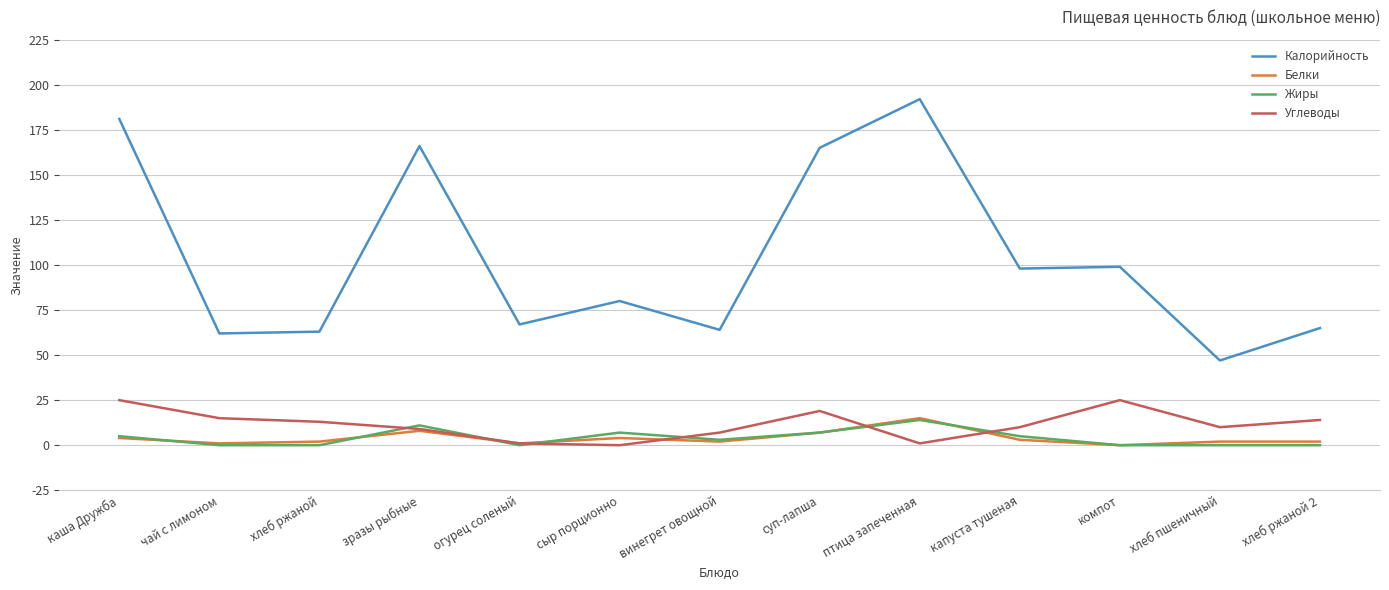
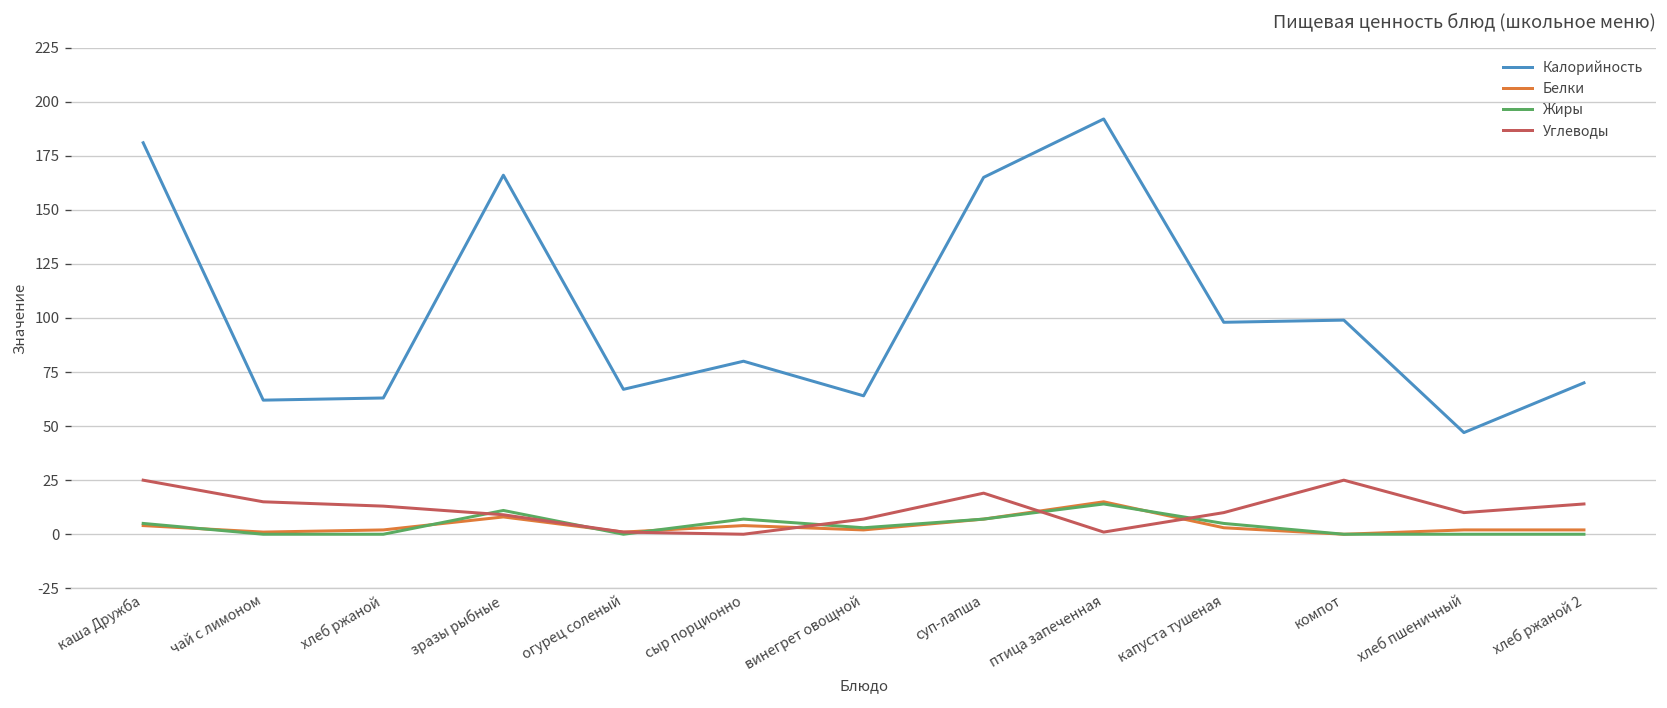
  {
    "Калорийность": {
      "каша Дружба": 181,
      "чай с лимоном": 62,
      "хлеб ржаной": 63,
      "зразы рыбные": 166,
      "огурец соленый": 67,
      "сыр порционно": 80,
      "винегрет овощной": 64,
      "суп-лапша": 165,
      "птица запеченная": 192,
      "капуста тушеная": 98,
      "компот": 99,
      "хлеб пшеничный": 47,
-     "хлеб ржаной 2": 65
+     "хлеб ржаной 2": 70
    },
    "Жиры": {
      "хлеб ржаной": 0,
      "зразы рыбные": 11,
      "сыр порционно": 7,
      "капуста тушеная": 5,
      "хлеб пшеничный": 0,
      "хлеб ржаной 2": 0
    }
  }
